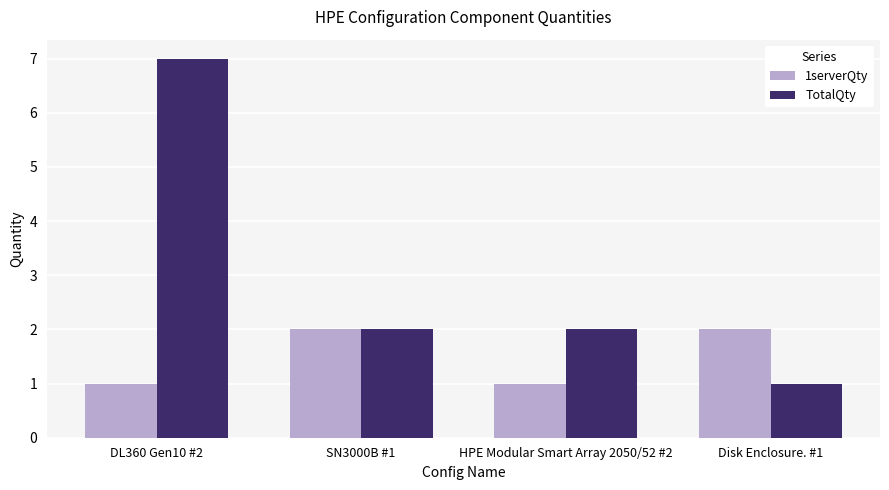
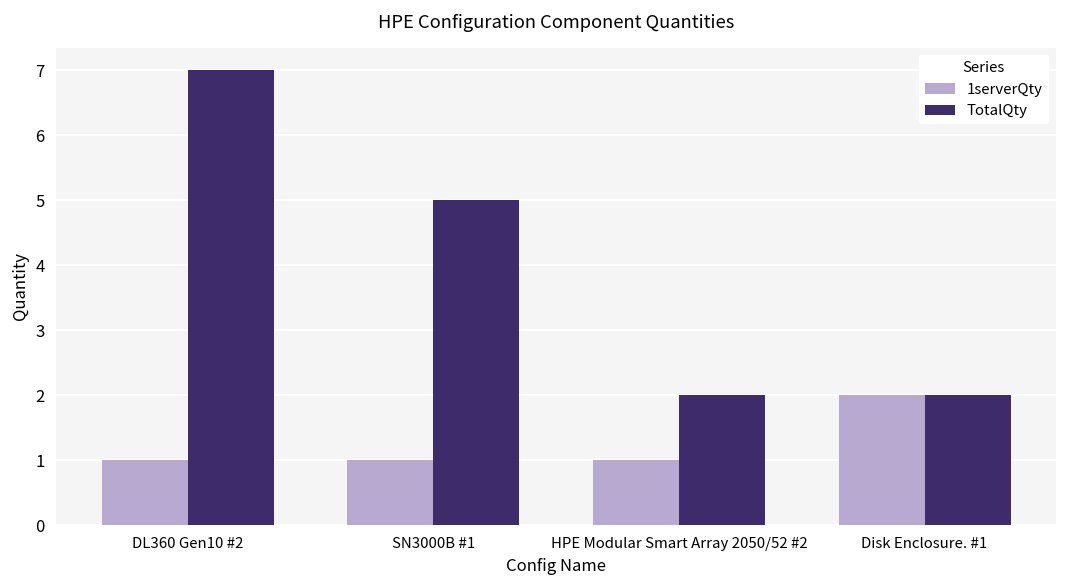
  {
    "1serverQty": {
      "DL360 Gen10 #2": 1,
-     "SN3000B #1": 2,
+     "SN3000B #1": 1,
      "HPE Modular Smart Array 2050/52 #2": 1,
      "Disk Enclosure. #1": 2
    },
    "TotalQty": {
      "DL360 Gen10 #2": 7,
-     "SN3000B #1": 2,
+     "SN3000B #1": 5,
      "HPE Modular Smart Array 2050/52 #2": 2,
-     "Disk Enclosure. #1": 1
+     "Disk Enclosure. #1": 2
    }
  }
